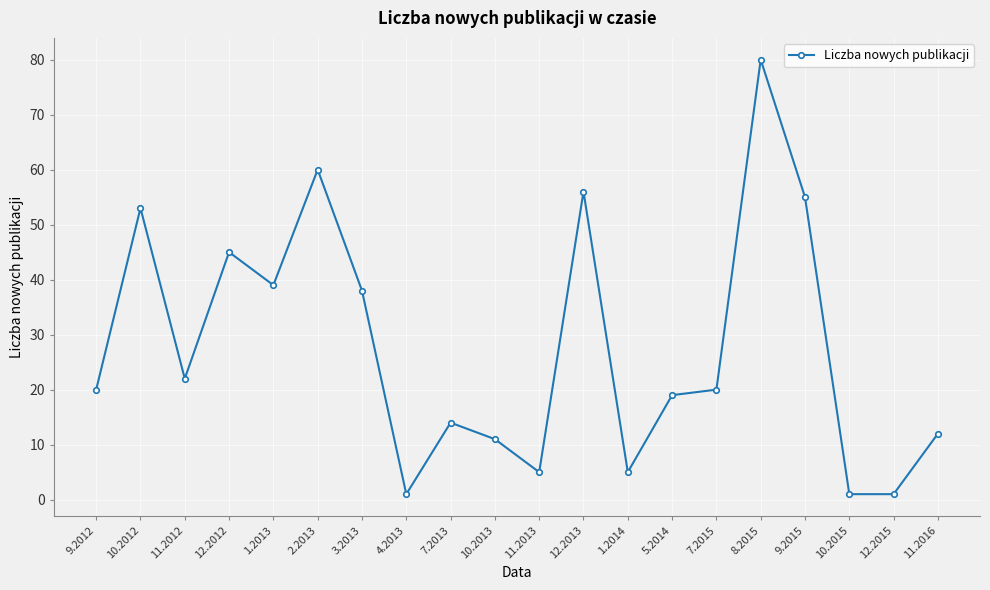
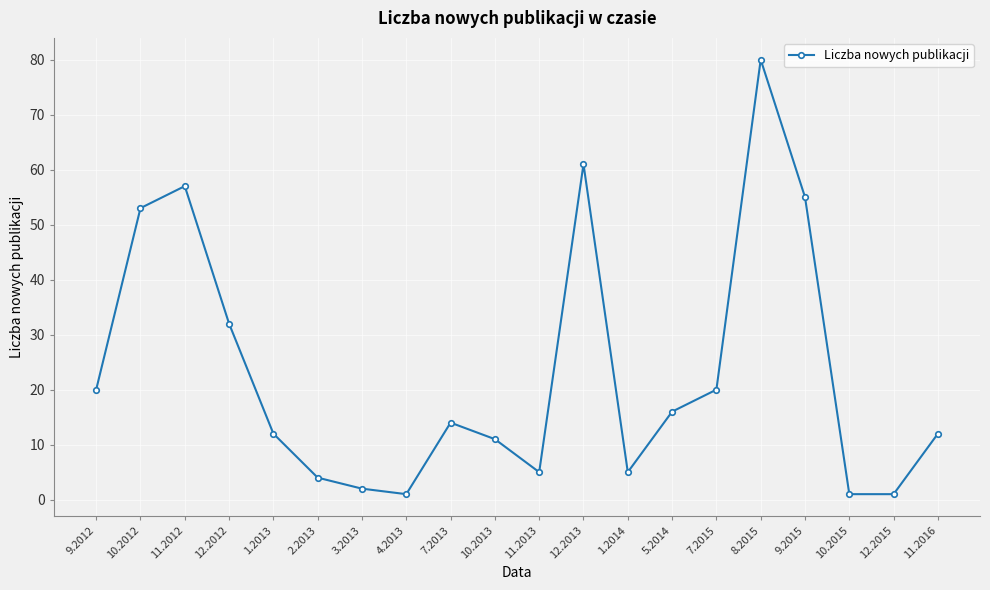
  {
    "9.2012": 20,
    "10.2012": 53,
-   "11.2012": 22,
-   "12.2012": 45,
-   "1.2013": 39,
-   "2.2013": 60,
-   "3.2013": 38,
+   "11.2012": 57,
+   "12.2012": 32,
+   "1.2013": 12,
+   "2.2013": 4,
+   "3.2013": 2,
    "4.2013": 1,
    "7.2013": 14,
    "10.2013": 11,
    "11.2013": 5,
-   "12.2013": 56,
+   "12.2013": 61,
    "1.2014": 5,
-   "5.2014": 19,
+   "5.2014": 16,
    "7.2015": 20,
    "8.2015": 80,
    "9.2015": 55,
    "10.2015": 1,
    "12.2015": 1,
    "11.2016": 12
  }
